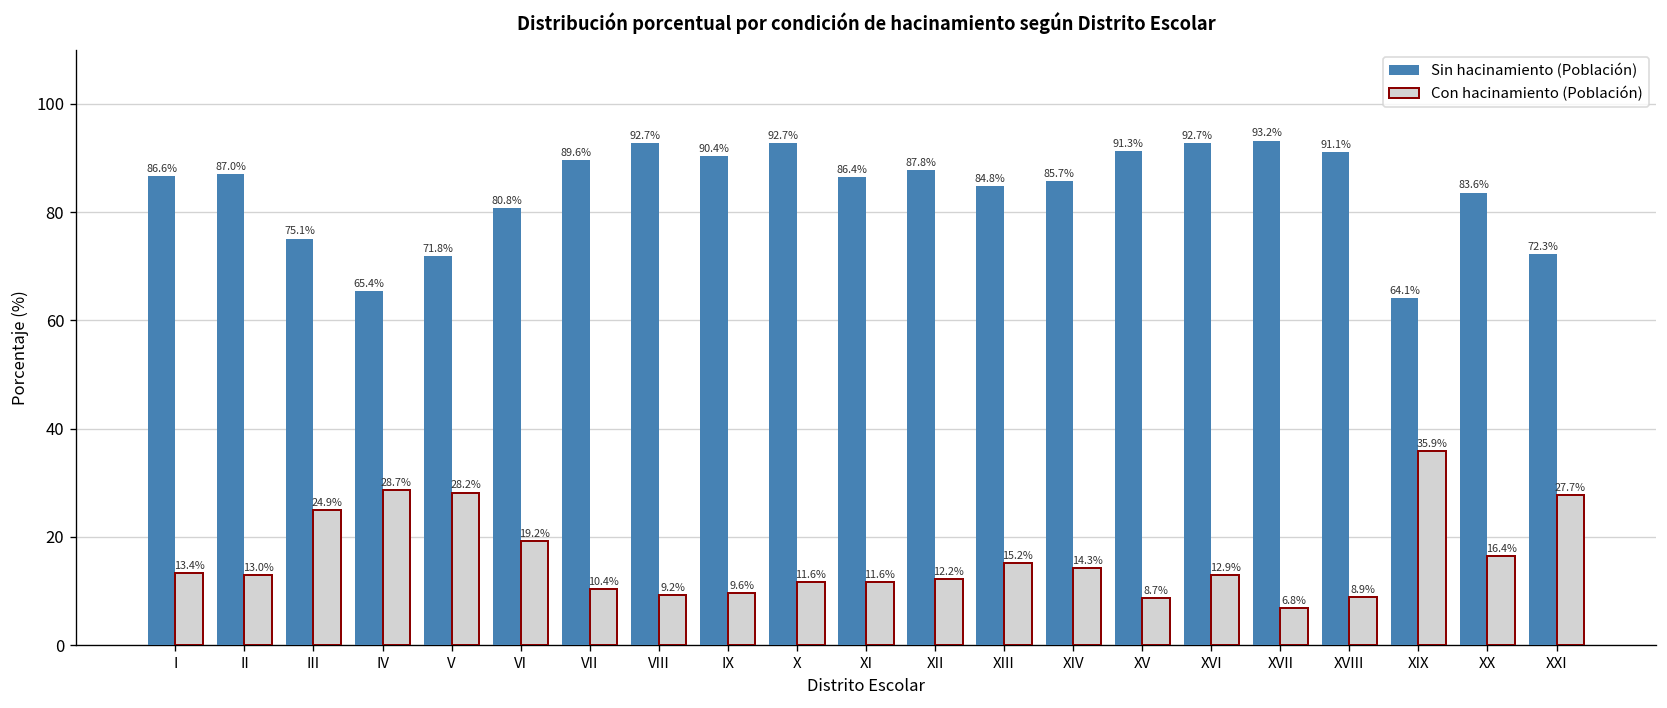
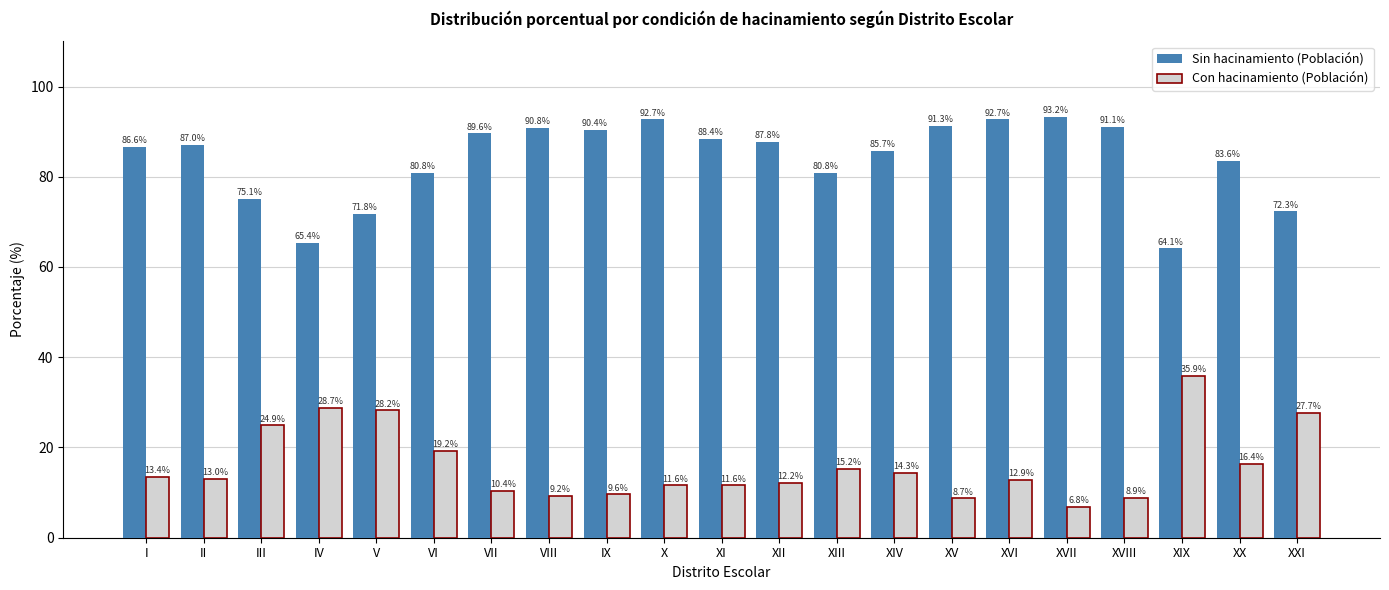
  {
    "Sin hacinamiento (Población)": {
      "I": "86.6%",
      "II": "87.0%",
      "III": "75.1%",
      "IV": "65.4%",
      "V": "71.8%",
      "VI": "80.8%",
      "VII": "89.6%",
-     "VIII": "92.7%",
+     "VIII": "90.8%",
      "IX": "90.4%",
      "X": "92.7%",
-     "XI": "86.4%",
+     "XI": "88.4%",
      "XII": "87.8%",
-     "XIII": "84.8%",
+     "XIII": "80.8%",
      "XIV": "85.7%",
      "XV": "91.3%",
      "XVI": "92.7%",
      "XVII": "93.2%",
      "XVIII": "91.1%",
      "XIX": "64.1%",
      "XX": "83.6%",
      "XXI": "72.3%"
    },
    "Con hacinamiento (Población)": {
      "I": "13.4%",
      "II": "13.0%",
      "III": "24.9%",
      "IV": "28.7%",
      "V": "28.2%",
      "VI": "19.2%",
      "VII": "10.4%",
      "VIII": "9.2%",
      "IX": "9.6%",
      "X": "11.6%",
      "XI": "11.6%",
      "XII": "12.2%",
      "XIII": "15.2%",
      "XIV": "14.3%",
      "XV": "8.7%",
      "XVI": "12.9%",
      "XVII": "6.8%",
      "XVIII": "8.9%",
      "XIX": "35.9%",
      "XX": "16.4%",
      "XXI": "27.7%"
    }
  }
